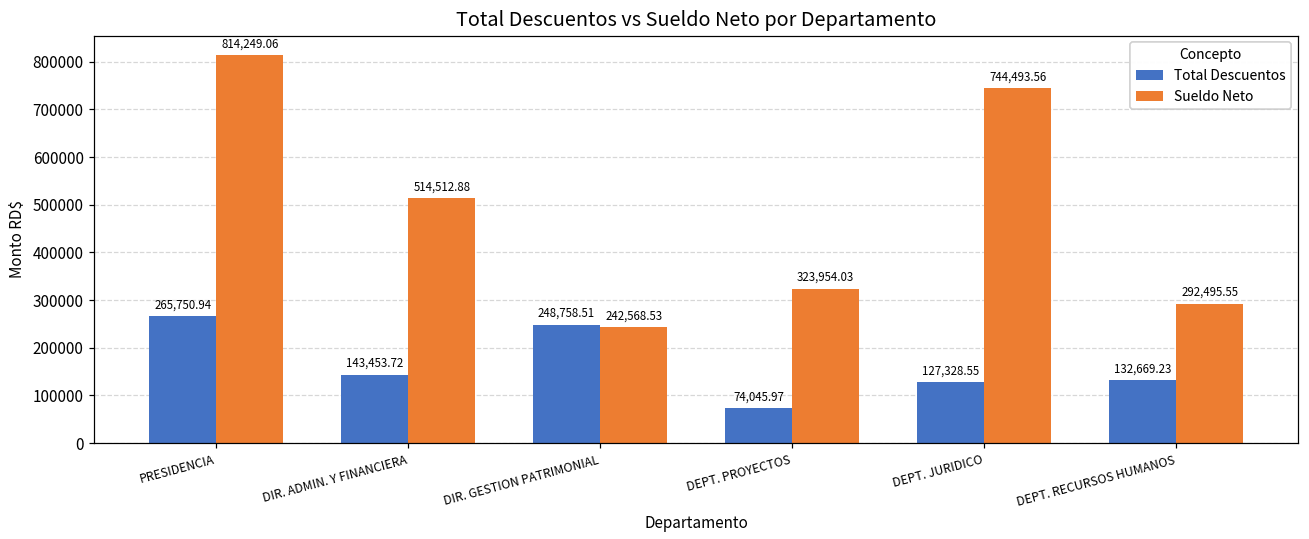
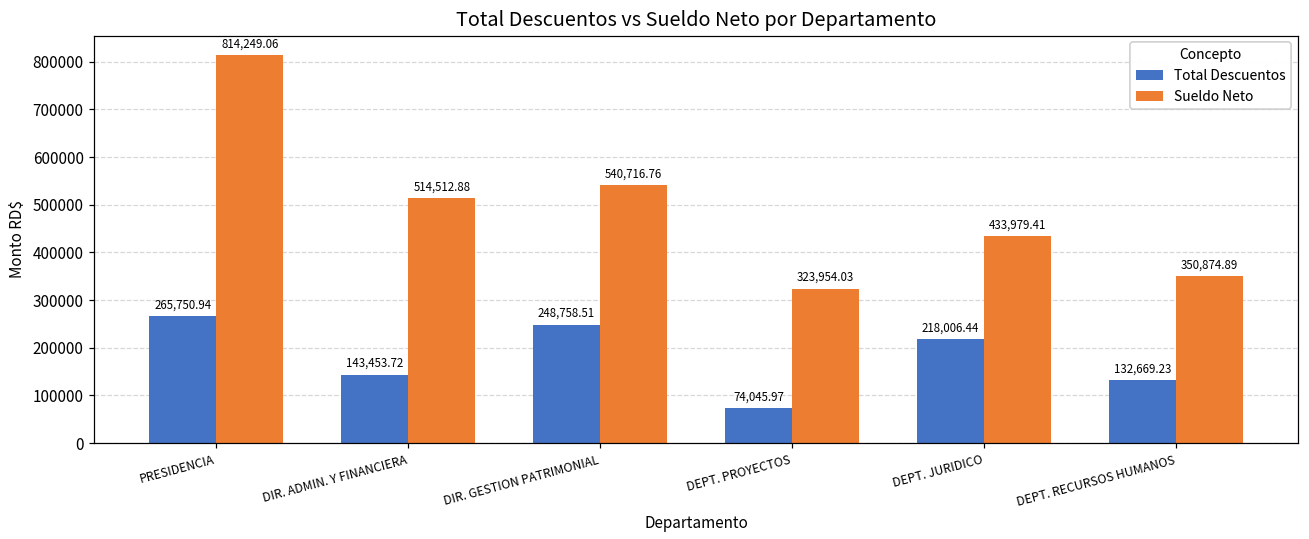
  {
    "Total Descuentos": {
      "PRESIDENCIA": "265,750.94",
      "DIR. ADMIN. Y FINANCIERA": "143,453.72",
      "DIR. GESTION PATRIMONIAL": "248,758.51",
      "DEPT. PROYECTOS": "74,045.97",
-     "DEPT. JURIDICO": "127,328.55",
+     "DEPT. JURIDICO": "218,006.44",
      "DEPT. RECURSOS HUMANOS": "132,669.23"
    },
    "Sueldo Neto": {
      "PRESIDENCIA": "814,249.06",
      "DIR. ADMIN. Y FINANCIERA": "514,512.88",
-     "DIR. GESTION PATRIMONIAL": "242,568.53",
+     "DIR. GESTION PATRIMONIAL": "540,716.76",
      "DEPT. PROYECTOS": "323,954.03",
-     "DEPT. JURIDICO": "744,493.56",
-     "DEPT. RECURSOS HUMANOS": "292,495.55"
+     "DEPT. JURIDICO": "433,979.41",
+     "DEPT. RECURSOS HUMANOS": "350,874.89"
    }
  }
